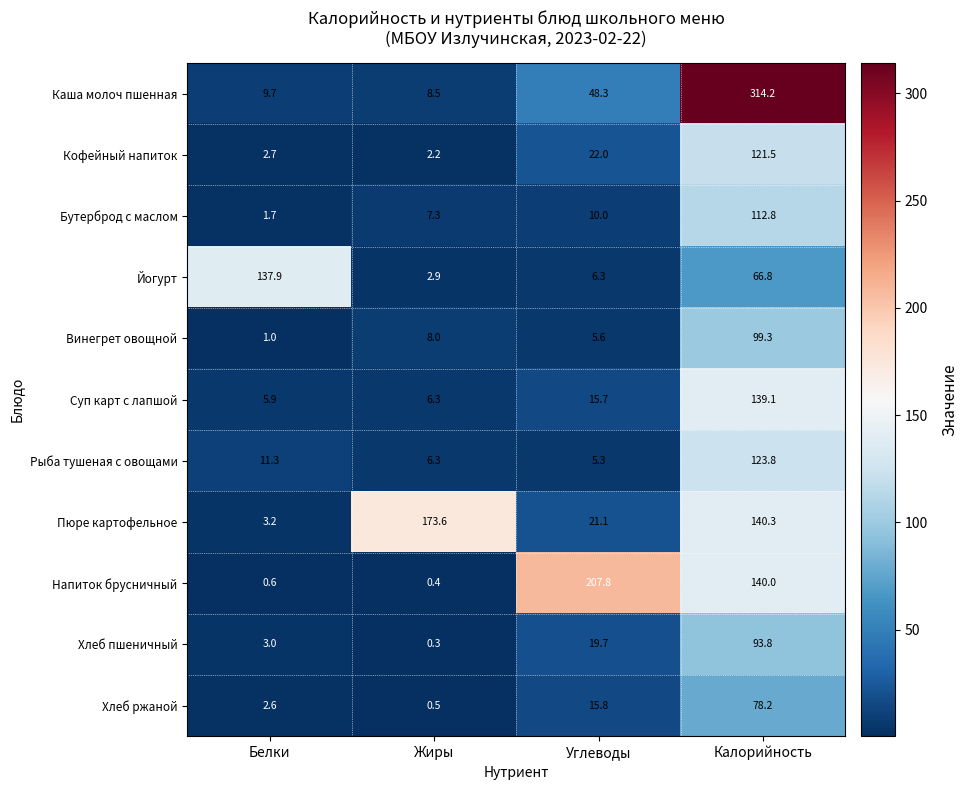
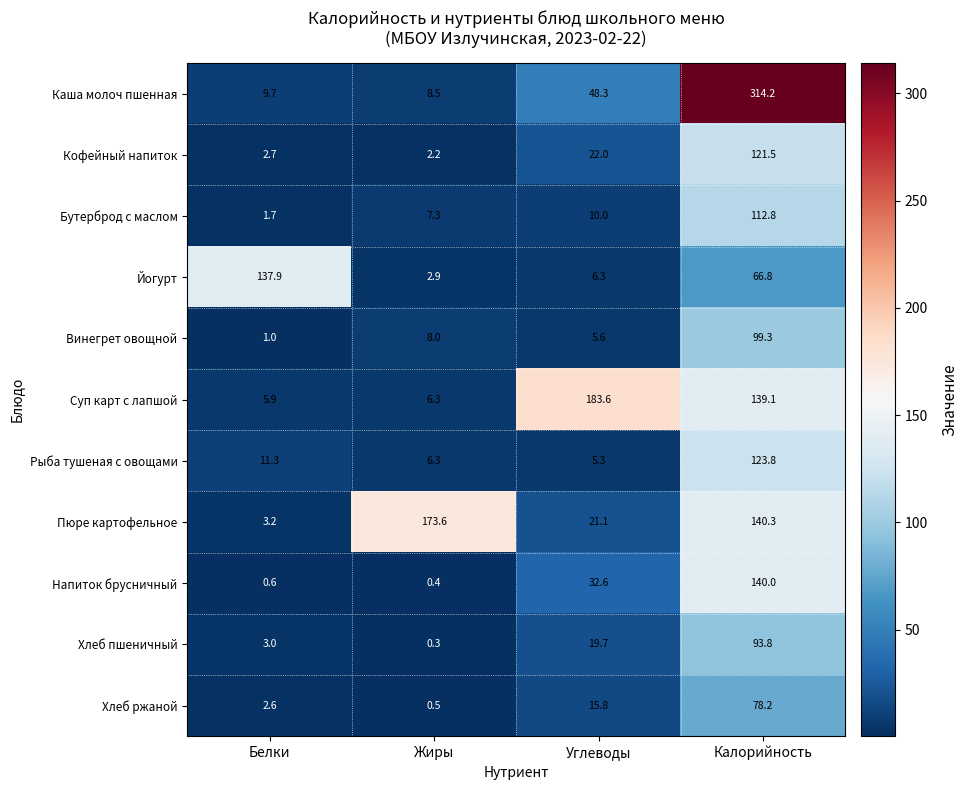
  {
    "Каша молоч пшенная": {
      "Белки": 9.7,
      "Жиры": 8.5,
      "Углеводы": 48.3,
      "Калорийность": 314.2
    },
    "Кофейный напиток": {
      "Белки": 2.7,
      "Жиры": 2.2,
      "Углеводы": 22.0,
      "Калорийность": 121.5
    },
    "Бутерброд с маслом": {
      "Белки": 1.7,
      "Жиры": 7.3,
      "Углеводы": 10.0,
      "Калорийность": 112.8
    },
    "Йогурт": {
      "Белки": 137.9,
      "Жиры": 2.9,
      "Углеводы": 6.3,
      "Калорийность": 66.8
    },
    "Винегрет овощной": {
      "Белки": 1.0,
      "Жиры": 8.0,
      "Углеводы": 5.6,
      "Калорийность": 99.3
    },
    "Суп карт с лапшой": {
      "Белки": 5.9,
      "Жиры": 6.3,
-     "Углеводы": 15.7,
+     "Углеводы": 183.6,
      "Калорийность": 139.1
    },
    "Рыба тушеная с овощами": {
      "Белки": 11.3,
      "Жиры": 6.3,
      "Углеводы": 5.3,
      "Калорийность": 123.8
    },
    "Пюре картофельное": {
      "Белки": 3.2,
      "Жиры": 173.6,
      "Углеводы": 21.1,
      "Калорийность": 140.3
    },
    "Напиток брусничный": {
      "Белки": 0.6,
      "Жиры": 0.4,
-     "Углеводы": 207.8,
+     "Углеводы": 32.6,
      "Калорийность": 140.0
    },
    "Хлеб пшеничный": {
      "Белки": 3.0,
      "Жиры": 0.3,
      "Углеводы": 19.7,
      "Калорийность": 93.8
    },
    "Хлеб ржаной": {
      "Белки": 2.6,
      "Жиры": 0.5,
      "Углеводы": 15.8,
      "Калорийность": 78.2
    }
  }
